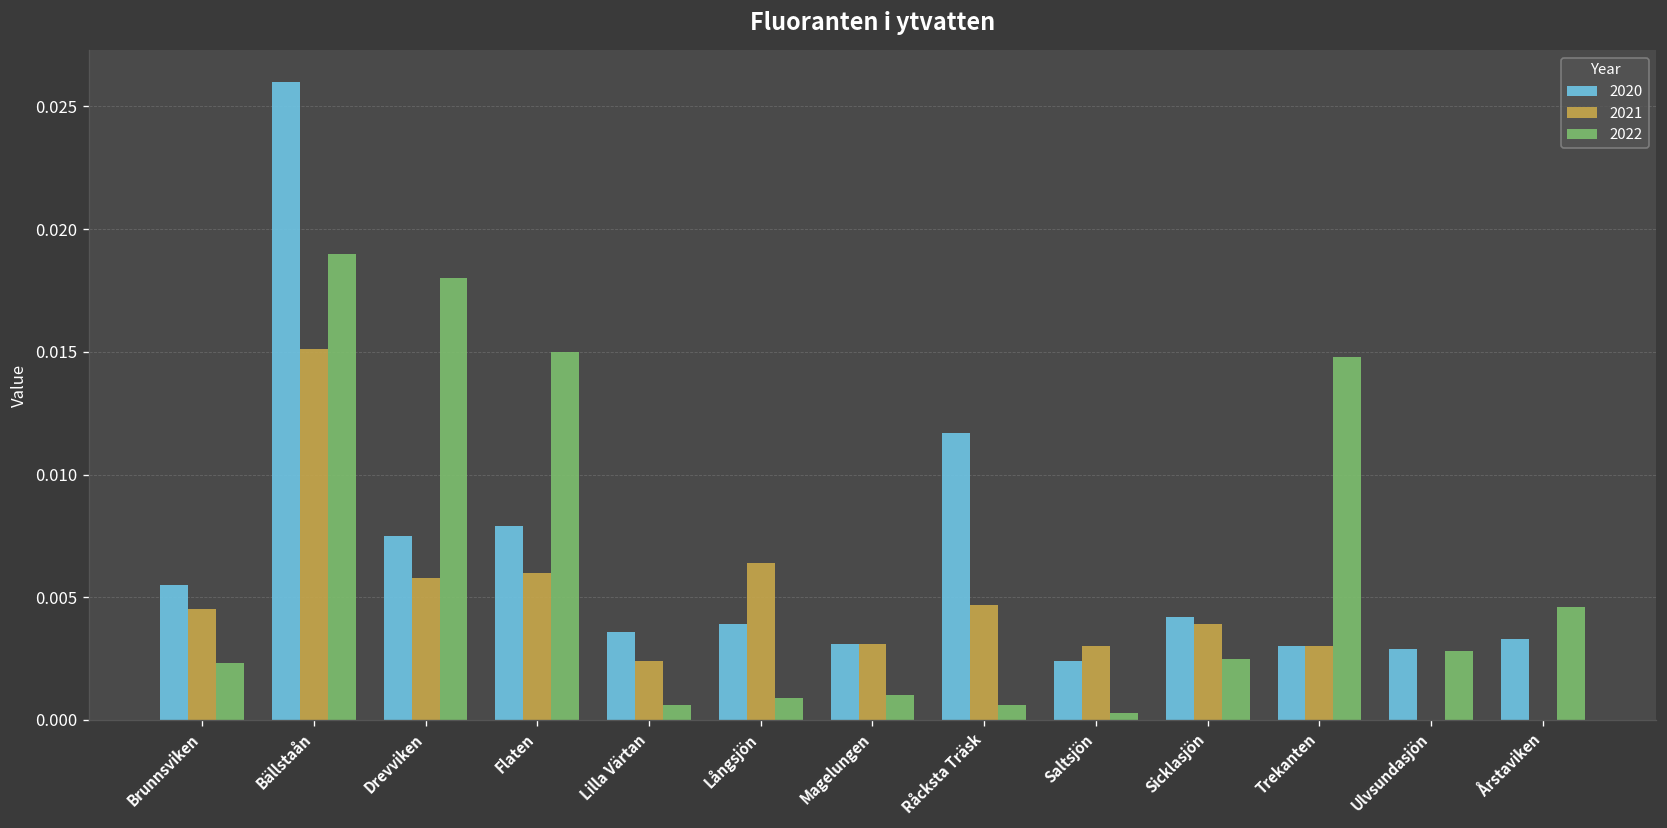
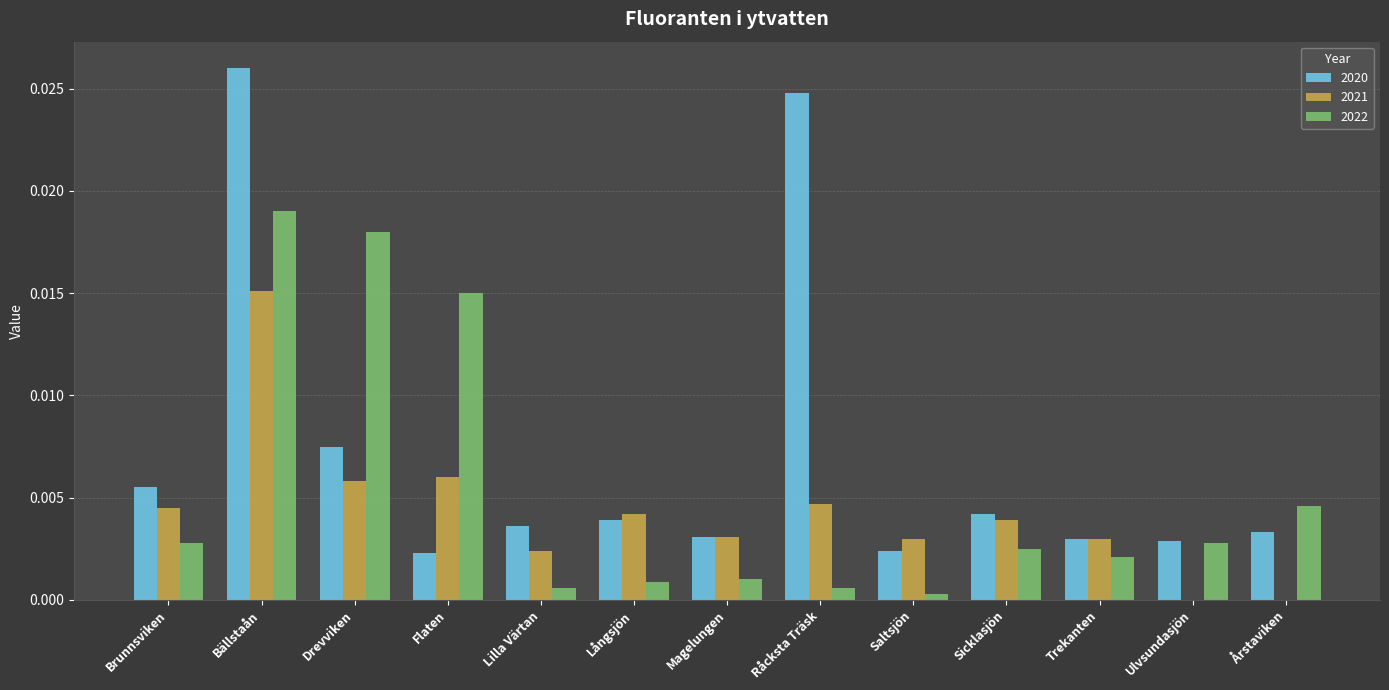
  {
    "2020": {
      "Brunnsviken": 0.0055,
      "Bällstaån": 0.0260,
      "Drevviken": 0.0075,
-     "Flaten": 0.0079,
+     "Flaten": 0.0023,
      "Lilla Värtan": 0.0036,
      "Långsjön": 0.0039,
      "Magelungen": 0.0031,
-     "Råcksta Träsk": 0.0117,
+     "Råcksta Träsk": 0.0248,
      "Saltsjön": 0.0024,
      "Sicklasjön": 0.0042,
      "Trekanten": 0.0030,
      "Ulvsundasjön": 0.0029,
      "Årstaviken": 0.0033
    },
    "2021": {
      "Brunnsviken": 0.0045,
      "Bällstaån": 0.0151,
      "Drevviken": 0.0058,
      "Flaten": 0.0060,
      "Lilla Värtan": 0.0024,
-     "Långsjön": 0.0064,
+     "Långsjön": 0.0042,
      "Magelungen": 0.0031,
      "Råcksta Träsk": 0.0047,
      "Saltsjön": 0.0030,
      "Sicklasjön": 0.0039,
      "Trekanten": 0.0030,
      "Ulvsundasjön": 0.0000,
      "Årstaviken": 0.0000
    },
    "2022": {
-     "Brunnsviken": 0.0023,
+     "Brunnsviken": 0.0028,
      "Bällstaån": 0.0190,
      "Drevviken": 0.0180,
      "Flaten": 0.0150,
      "Lilla Värtan": 0.0006,
      "Långsjön": 0.0009,
      "Magelungen": 0.0010,
      "Råcksta Träsk": 0.0006,
      "Saltsjön": 0.0003,
      "Sicklasjön": 0.0025,
-     "Trekanten": 0.0148,
+     "Trekanten": 0.0021,
      "Ulvsundasjön": 0.0028,
      "Årstaviken": 0.0046
    }
  }
